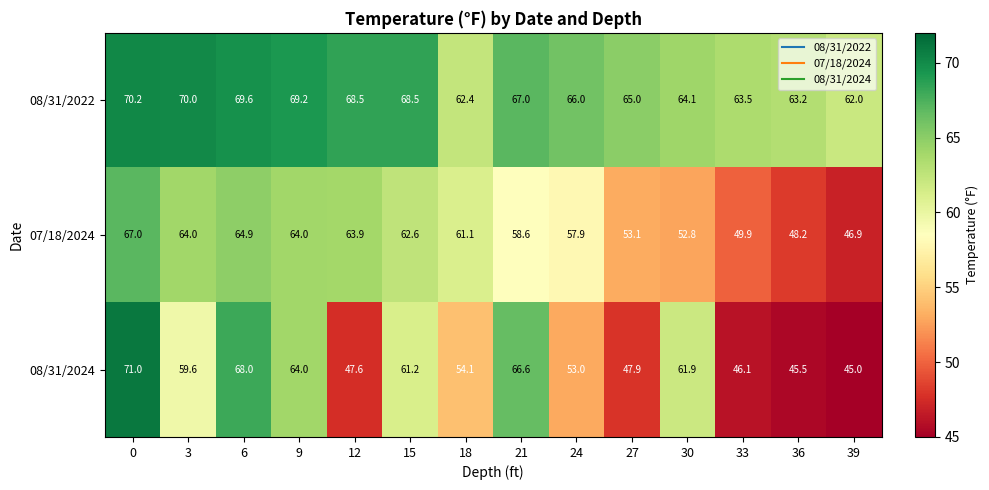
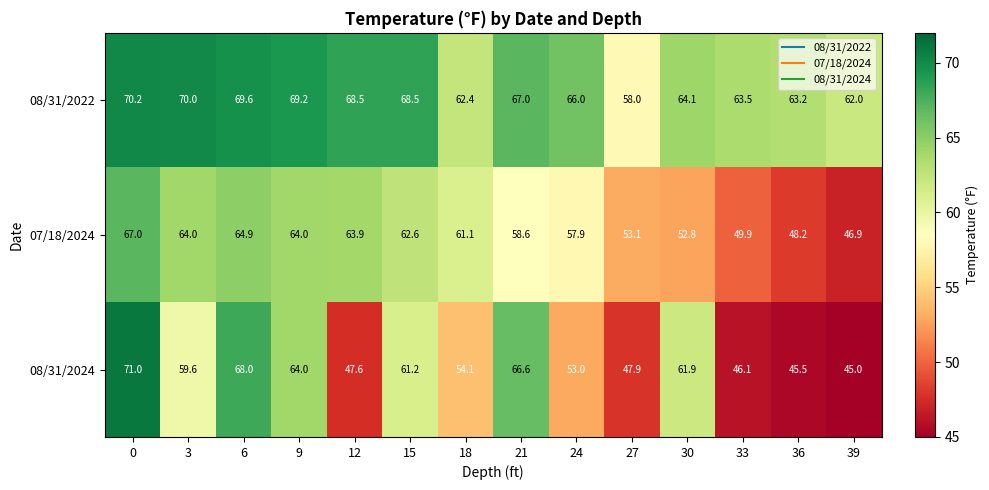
  {
    "08/31/2022": {
      "0": 70.2,
      "3": 70.0,
      "6": 69.6,
      "9": 69.2,
      "12": 68.5,
      "15": 68.5,
      "18": 62.4,
      "21": 67.0,
      "24": 66.0,
-     "27": 65.0,
+     "27": 58.0,
      "30": 64.1,
      "33": 63.5,
      "36": 63.2,
      "39": 62.0
    },
    "07/18/2024": {
      "0": 67.0,
      "3": 64.0,
      "6": 64.9,
      "9": 64.0,
      "12": 63.9,
      "15": 62.6,
      "18": 61.1,
      "21": 58.6,
      "24": 57.9,
      "27": 53.1,
      "30": 52.8,
      "33": 49.9,
      "36": 48.2,
      "39": 46.9
    },
    "08/31/2024": {
      "0": 71.0,
      "3": 59.6,
      "6": 68.0,
      "9": 64.0,
      "12": 47.6,
      "15": 61.2,
      "18": 54.1,
      "21": 66.6,
      "24": 53.0,
      "27": 47.9,
      "30": 61.9,
      "33": 46.1,
      "36": 45.5,
      "39": 45.0
    }
  }
